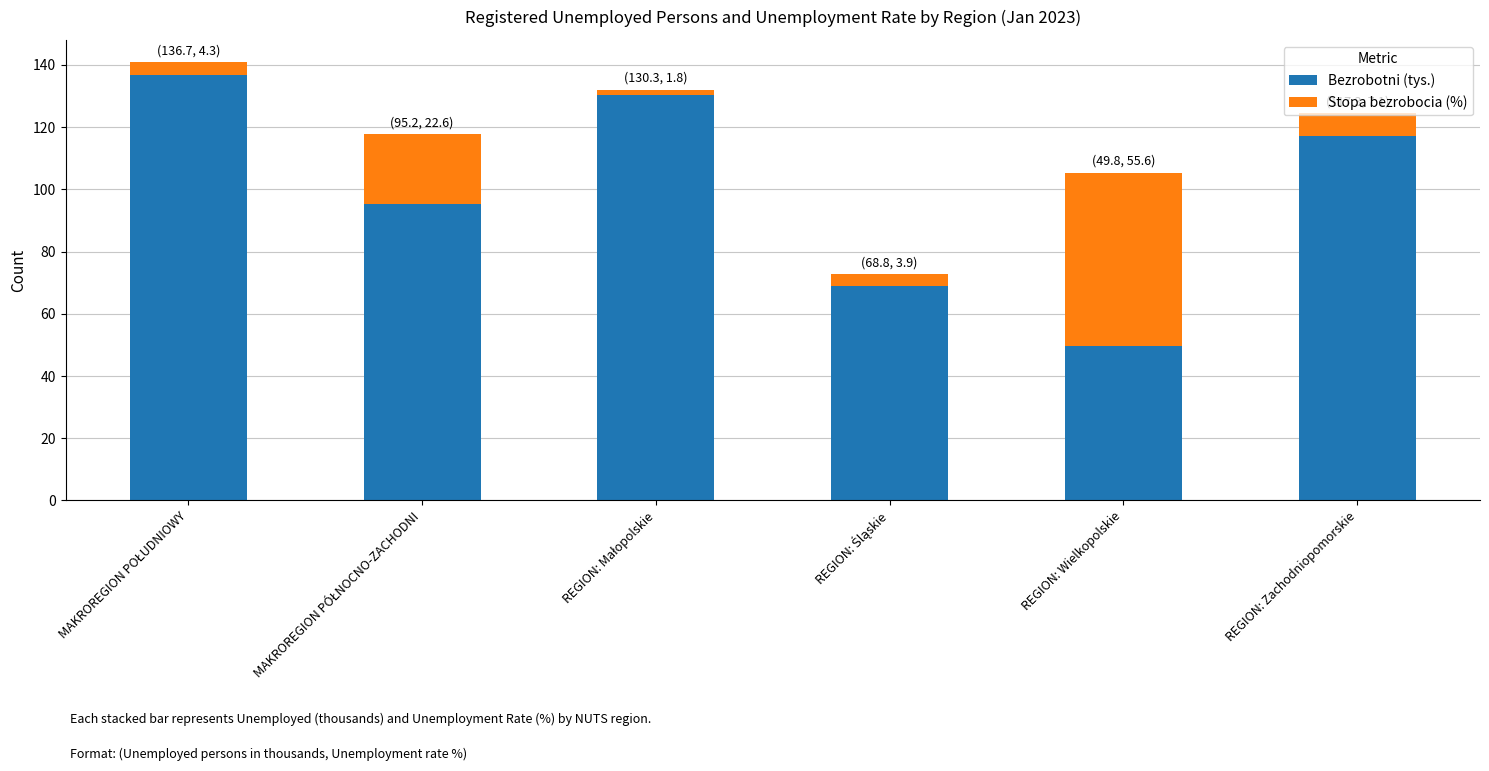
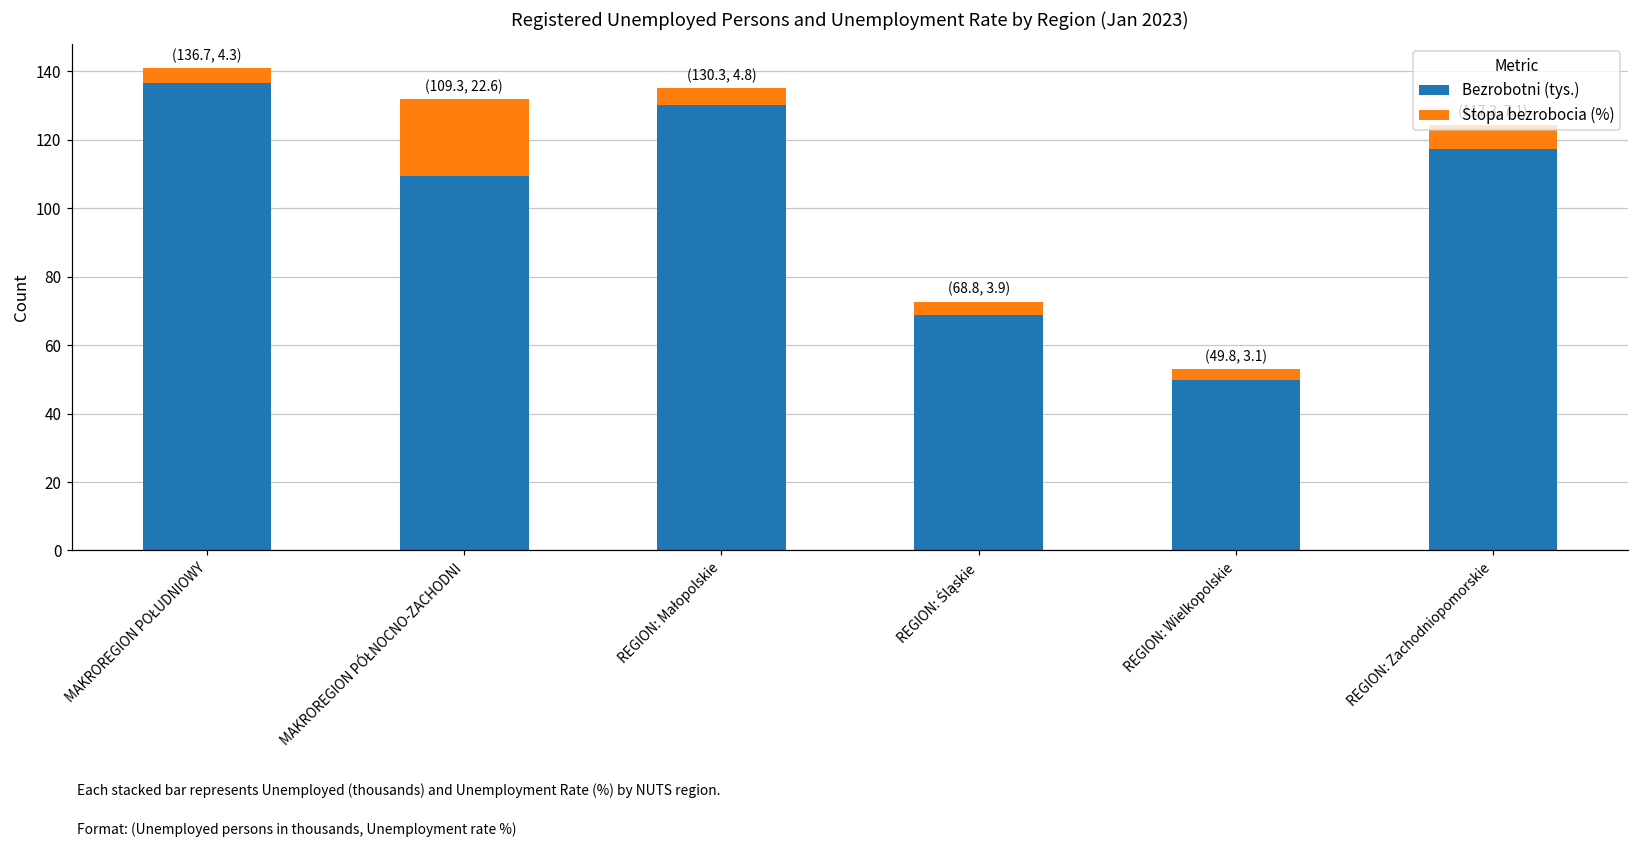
  {
    "Bezrobotni (tys.)": {
      "MAKROREGION POŁUDNIOWY": "(136.7, 4.3)",
-     "MAKROREGION PÓŁNOCNO-ZACHODNI": "(95.2, 22.6)",
+     "MAKROREGION PÓŁNOCNO-ZACHODNI": "(109.3, 22.6)",
      "REGION: Małopolskie": "(130.3, 1.8)",
      "REGION: Śląskie": "(68.8, 3.9)"
    },
    "Stopa bezrobocia (%)": {
      "MAKROREGION POŁUDNIOWY": "4.3",
      "MAKROREGION PÓŁNOCNO-ZACHODNI": "22.6",
-     "REGION: Małopolskie": "1.8",
+     "REGION: Małopolskie": "4.8",
      "REGION: Śląskie": "3.9",
-     "REGION: Wielkopolskie": "55.6"
+     "REGION: Wielkopolskie": "3.1"
    }
  }
